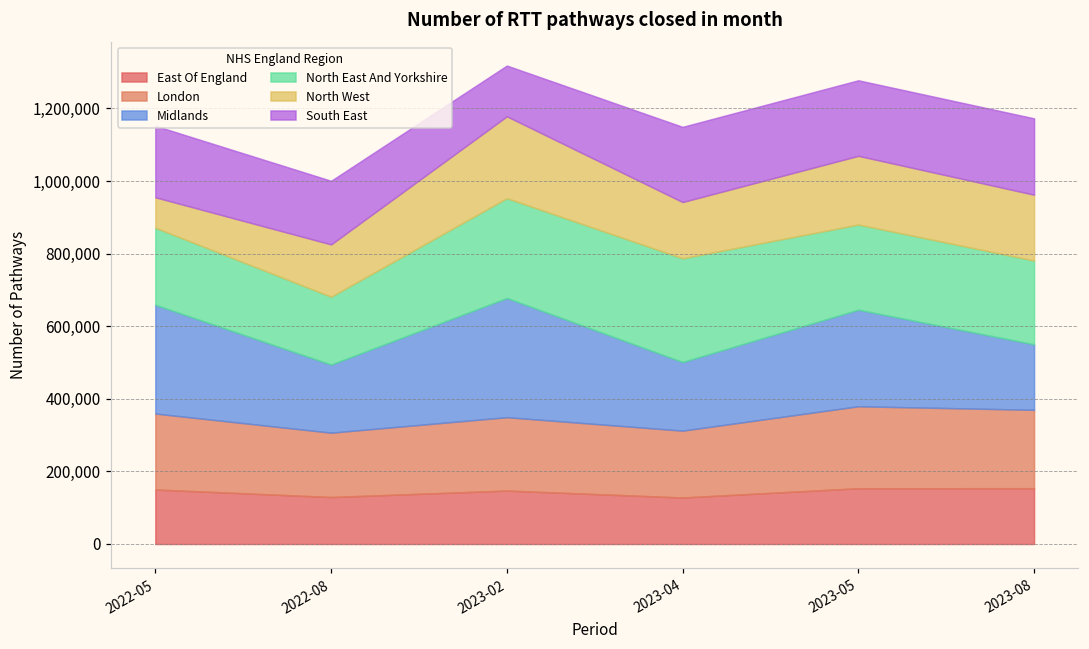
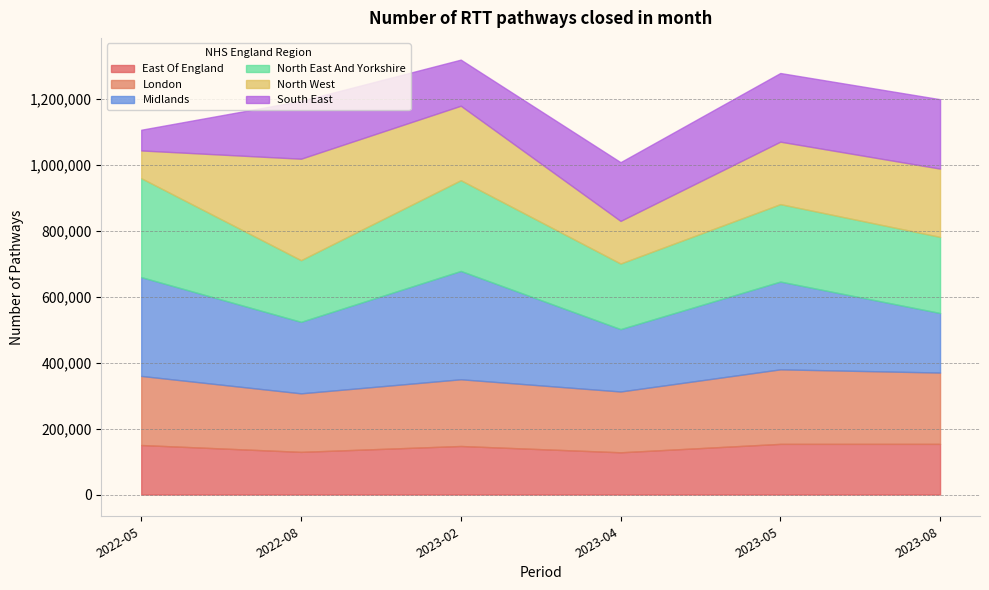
  {
    "Midlands": {
      "2022-05": "300,000",
-     "2022-08": "190,000",
+     "2022-08": "220,000",
      "2023-02": "330,000",
      "2023-04": "190,000",
      "2023-05": "270,000",
      "2023-08": "180,000"
    },
    "North East And Yorkshire": {
-     "2022-05": "210,000",
+     "2022-05": "300,000",
      "2022-08": "190,000",
      "2023-02": "280,000",
-     "2023-04": "290,000",
+     "2023-04": "200,000",
      "2023-05": "230,000",
      "2023-08": "230,000"
    },
    "North West": {
      "2022-05": "80,000",
-     "2022-08": "140,000",
+     "2022-08": "310,000",
      "2023-02": "230,000",
-     "2023-04": "160,000",
+     "2023-04": "130,000",
      "2023-05": "190,000",
-     "2023-08": "180,000"
+     "2023-08": "210,000"
    },
    "South East": {
-     "2022-05": "200,000",
+     "2022-05": "60,000",
      "2023-02": "140,000",
-     "2023-04": "210,000",
+     "2023-04": "180,000",
      "2023-05": "210,000",
      "2023-08": "210,000"
    }
  }
